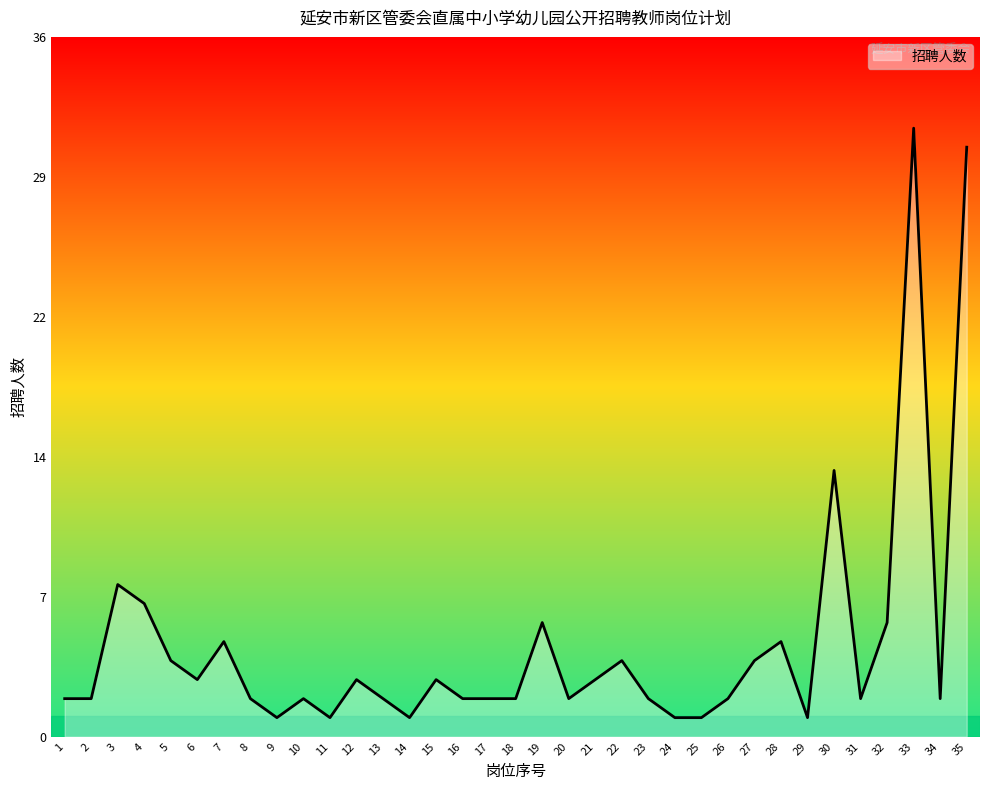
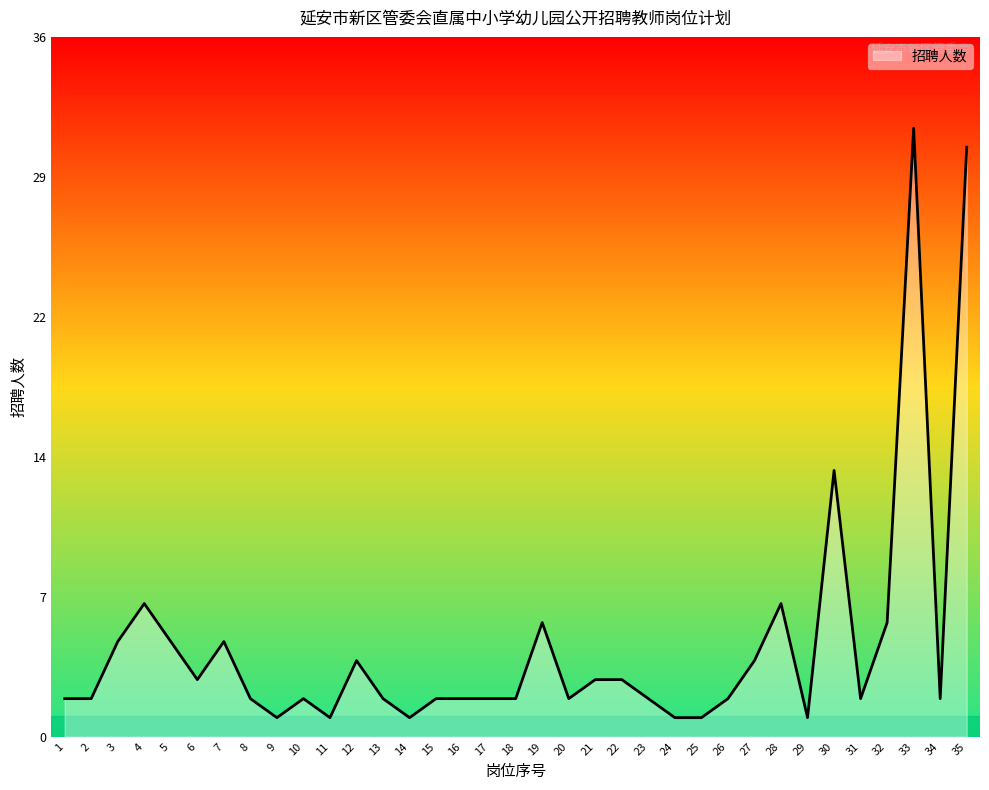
  {
    "1": 2,
    "2": 2,
-   "3": 8,
+   "3": 5,
    "4": 7,
-   "5": 4,
+   "5": 5,
    "6": 3,
    "7": 5,
    "8": 2,
    "10": 2,
-   "12": 3,
+   "12": 4,
    "13": 2,
-   "15": 3,
+   "15": 2,
    "16": 2,
    "17": 2,
    "18": 2,
    "19": 6,
    "20": 2,
    "21": 3,
-   "22": 4,
+   "22": 3,
    "23": 2,
    "26": 2,
    "27": 4,
-   "28": 5,
+   "28": 7,
    "30": 14,
    "31": 2,
    "32": 6,
    "33": 32,
    "34": 2,
    "35": 31
  }
